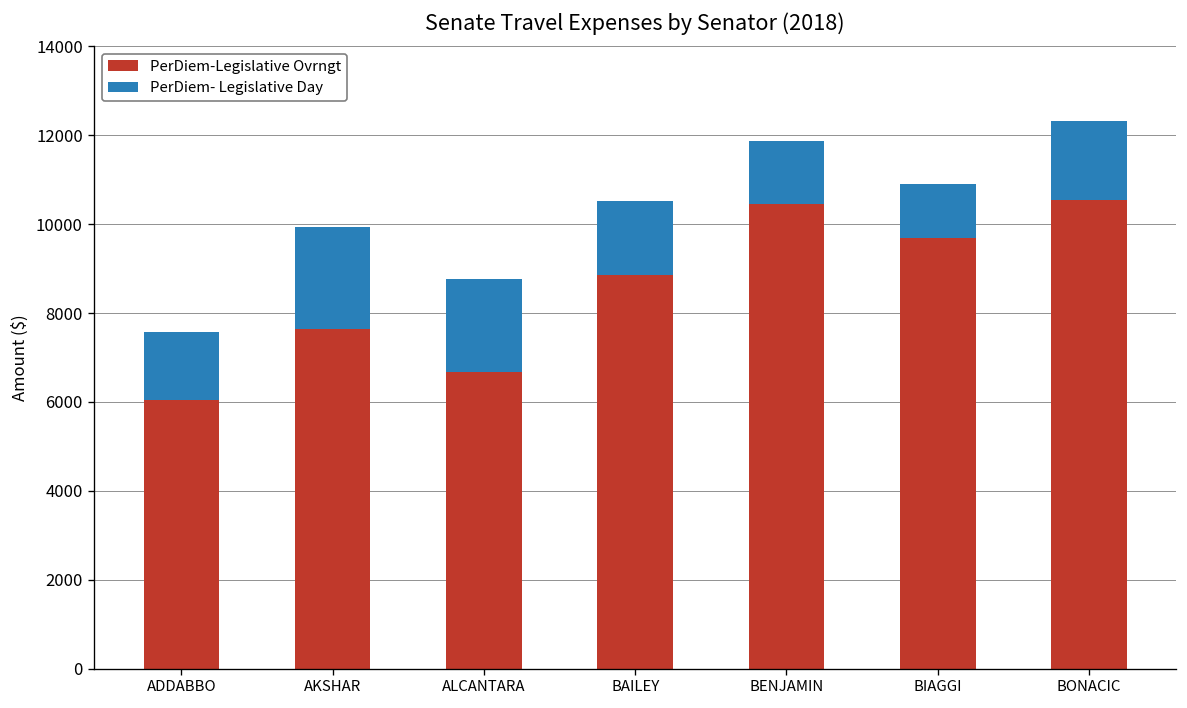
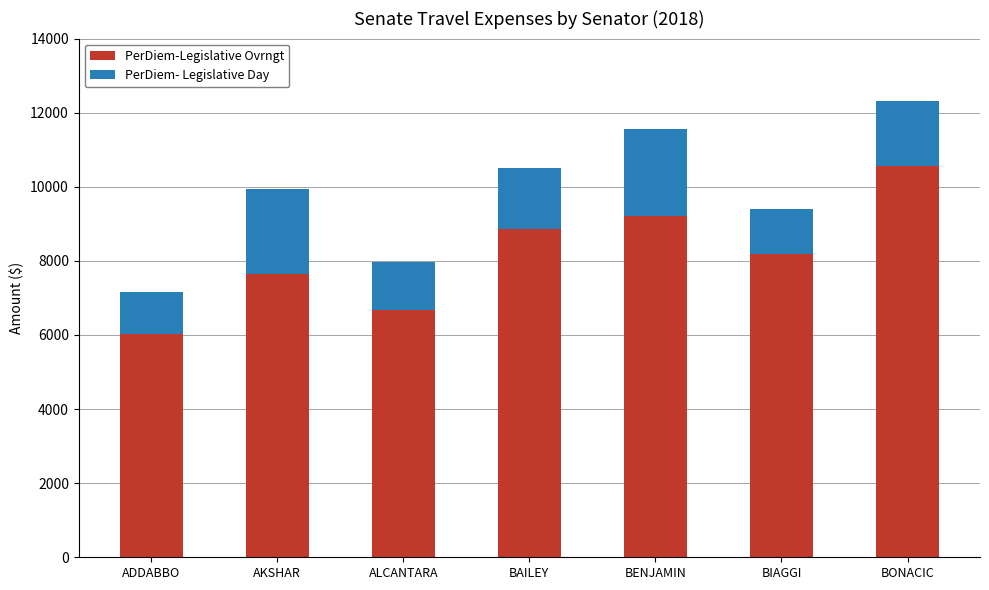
  {
    "PerDiem-Legislative Ovrngt": {
      "ADDABBO": 6000,
      "AKSHAR": 7600,
      "ALCANTARA": 6700,
      "BAILEY": 8900,
-     "BENJAMIN": 10400,
-     "BIAGGI": 9700,
+     "BENJAMIN": 9200,
+     "BIAGGI": 8200,
      "BONACIC": 10600
    },
    "PerDiem- Legislative Day": {
-     "ADDABBO": 1500,
+     "ADDABBO": 1100,
      "AKSHAR": 2300,
-     "ALCANTARA": 2100,
+     "ALCANTARA": 1300,
      "BAILEY": 1700,
-     "BENJAMIN": 1400,
+     "BENJAMIN": 2300,
      "BIAGGI": 1200,
      "BONACIC": 1800
    }
  }
